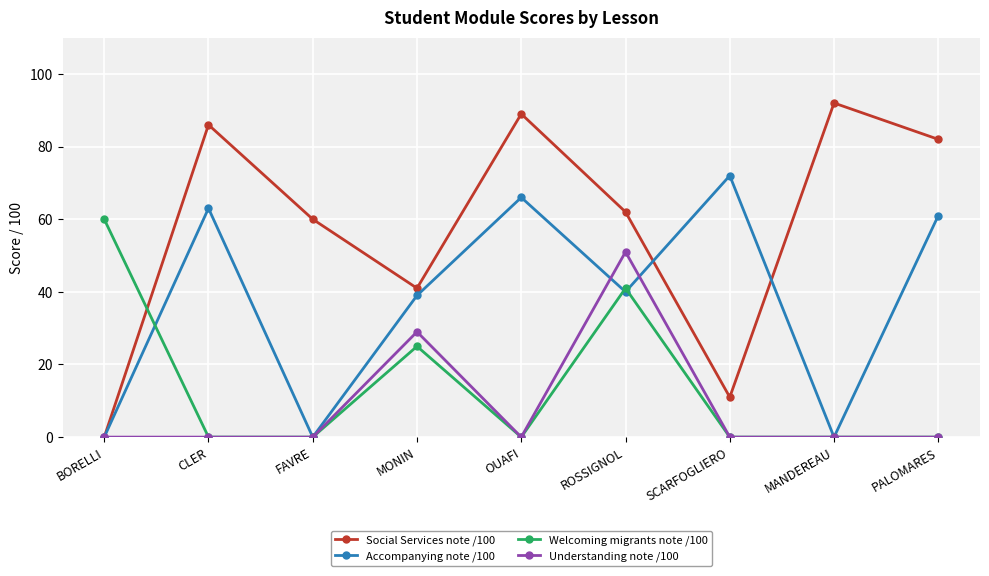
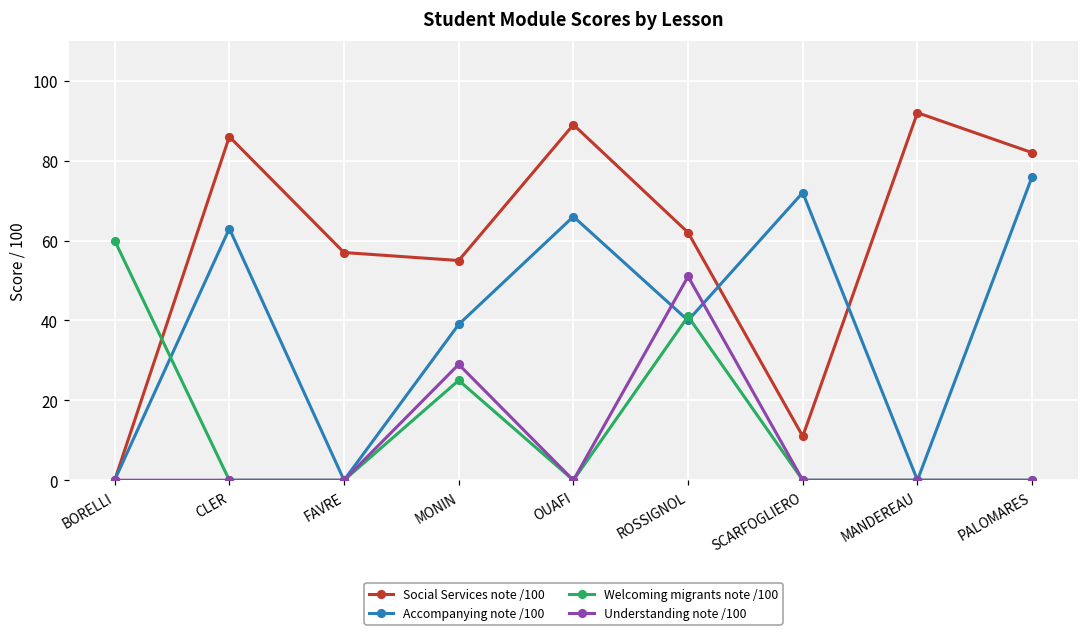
  {
    "Social Services note /100": {
      "CLER": 86,
-     "FAVRE": 60,
-     "MONIN": 41,
+     "FAVRE": 57,
+     "MONIN": 55,
      "OUAFI": 89,
      "ROSSIGNOL": 62,
      "SCARFOGLIERO": 11,
      "MANDEREAU": 92,
      "PALOMARES": 82
    },
    "Accompanying note /100": {
      "CLER": 63,
      "MONIN": 39,
      "OUAFI": 66,
      "ROSSIGNOL": 40,
      "SCARFOGLIERO": 72,
-     "PALOMARES": 61
+     "PALOMARES": 76
    },
    "Welcoming migrants note /100": {
      "BORELLI": 60,
      "MONIN": 25,
      "ROSSIGNOL": 41
    },
    "Understanding note /100": {
      "MONIN": 29,
      "ROSSIGNOL": 51
    }
  }
